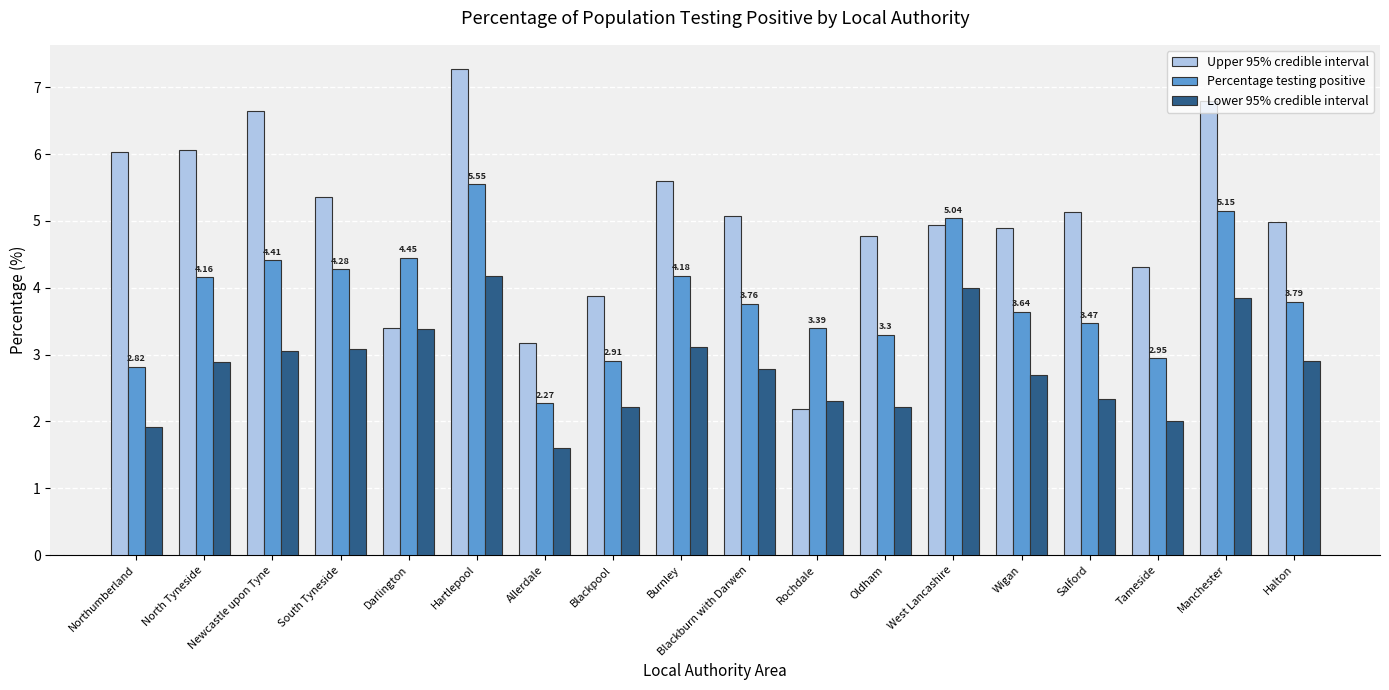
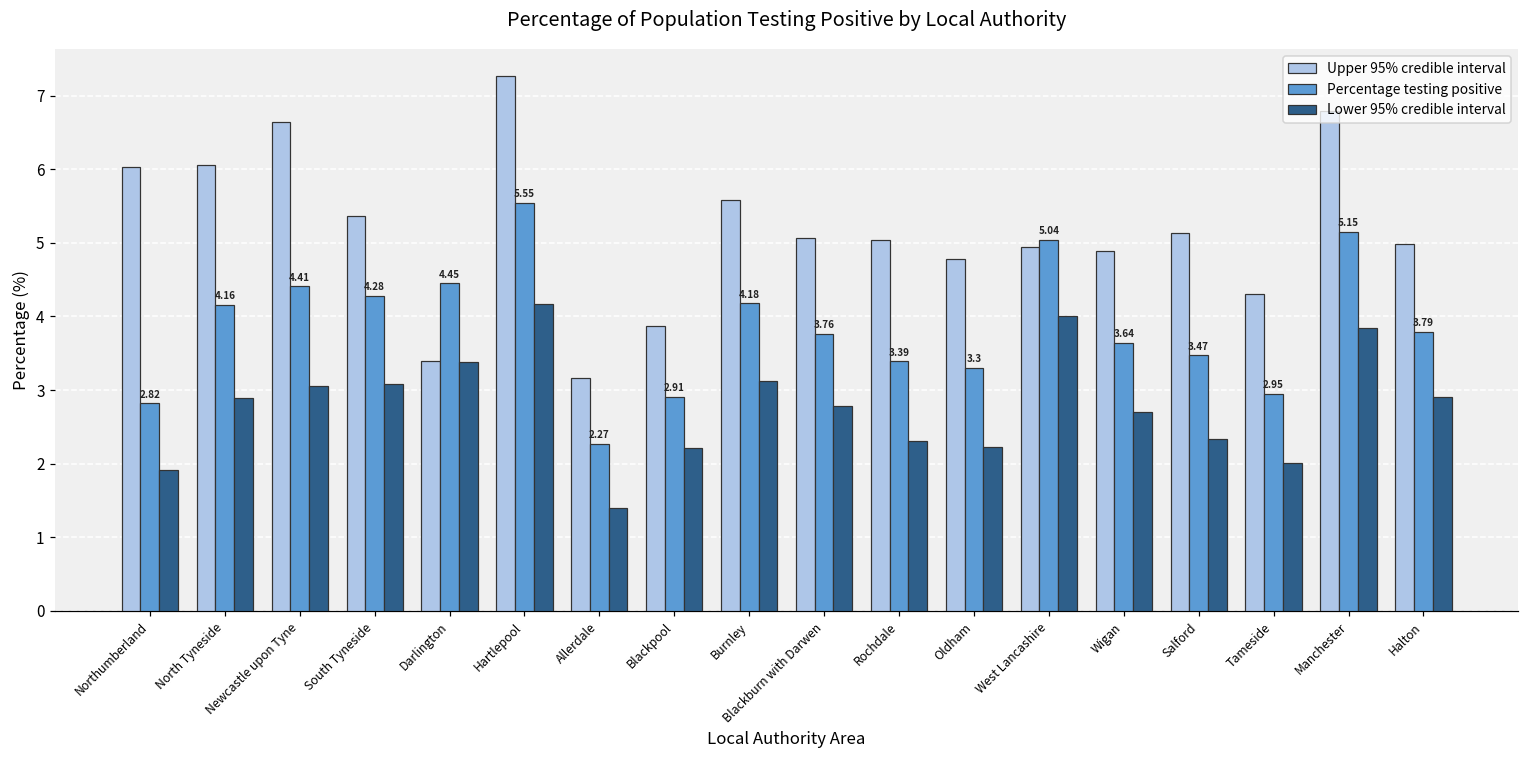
  {
    "Upper 95% credible interval": {
      "Northumberland": 6.0,
      "North Tyneside": 6.1,
      "Newcastle upon Tyne": 6.7,
      "South Tyneside": 5.4,
      "Darlington": 3.4,
      "Hartlepool": 7.3,
      "Allerdale": 3.2,
      "Blackpool": 3.9,
      "Burnley": 5.6,
      "Blackburn with Darwen": 5.1,
-     "Rochdale": 2.2,
+     "Rochdale": 5.0,
      "Oldham": 4.8,
      "West Lancashire": 4.9,
      "Wigan": 4.9,
      "Salford": 5.1,
      "Tameside": 4.3,
      "Halton": 5.0
    },
    "Percentage testing positive": {
      "Northumberland": 2.82,
      "North Tyneside": 4.16,
      "Newcastle upon Tyne": 4.41,
      "South Tyneside": 4.28,
      "Darlington": 4.45,
      "Hartlepool": 5.55,
      "Allerdale": 2.27,
      "Blackpool": 2.91,
      "Burnley": 4.18,
      "Blackburn with Darwen": 3.76,
      "Rochdale": 3.39,
      "Oldham": 3.3,
      "West Lancashire": 5.04,
      "Wigan": 3.64,
      "Salford": 3.47,
      "Tameside": 2.95,
      "Manchester": 5.15,
      "Halton": 3.79
    },
    "Lower 95% credible interval": {
      "Northumberland": 1.9,
      "North Tyneside": 2.9,
      "Newcastle upon Tyne": 3.1,
      "South Tyneside": 3.1,
      "Darlington": 3.4,
      "Hartlepool": 4.2,
-     "Allerdale": 1.6,
+     "Allerdale": 1.4,
      "Blackpool": 2.2,
      "Burnley": 3.1,
      "Blackburn with Darwen": 2.8,
      "Rochdale": 2.3,
      "Oldham": 2.2,
      "West Lancashire": 4.0,
      "Wigan": 2.7,
      "Salford": 2.3,
      "Tameside": 2.0,
      "Manchester": 3.9,
      "Halton": 2.9
    }
  }
